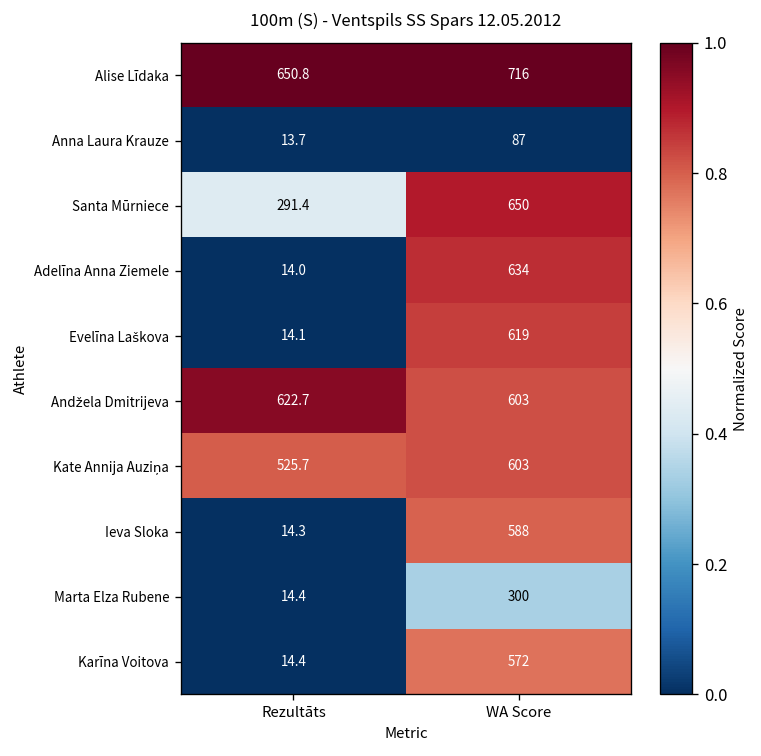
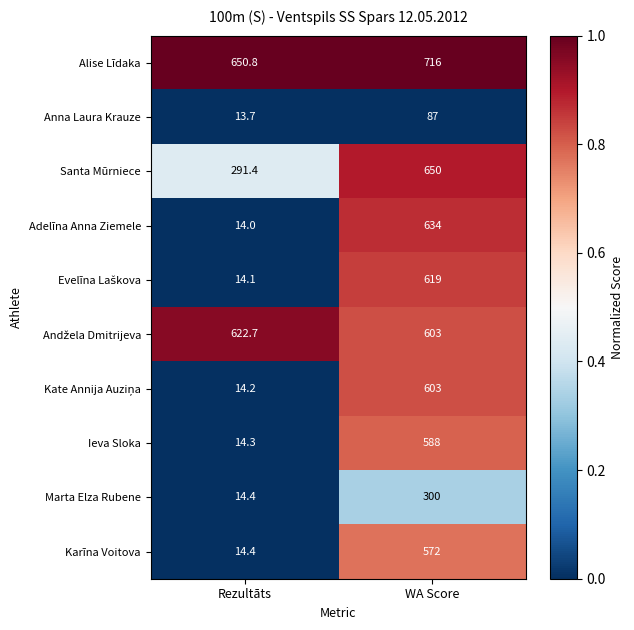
  {
    "Alise Līdaka": {
      "Rezultāts": 650.8,
      "WA Score": 716
    },
    "Anna Laura Krauze": {
      "Rezultāts": 13.7,
      "WA Score": 87
    },
    "Santa Mūrniece": {
      "Rezultāts": 291.4,
      "WA Score": 650
    },
    "Adelīna Anna Ziemele": {
      "Rezultāts": 14.0,
      "WA Score": 634
    },
    "Evelīna Laškova": {
      "Rezultāts": 14.1,
      "WA Score": 619
    },
    "Andžela Dmitrijeva": {
      "Rezultāts": 622.7,
      "WA Score": 603
    },
    "Kate Annija Auziņa": {
-     "Rezultāts": 525.7,
+     "Rezultāts": 14.2,
      "WA Score": 603
    },
    "Ieva Sloka": {
      "Rezultāts": 14.3,
      "WA Score": 588
    },
    "Marta Elza Rubene": {
      "Rezultāts": 14.4,
      "WA Score": 300
    },
    "Karīna Voitova": {
      "Rezultāts": 14.4,
      "WA Score": 572
    }
  }
